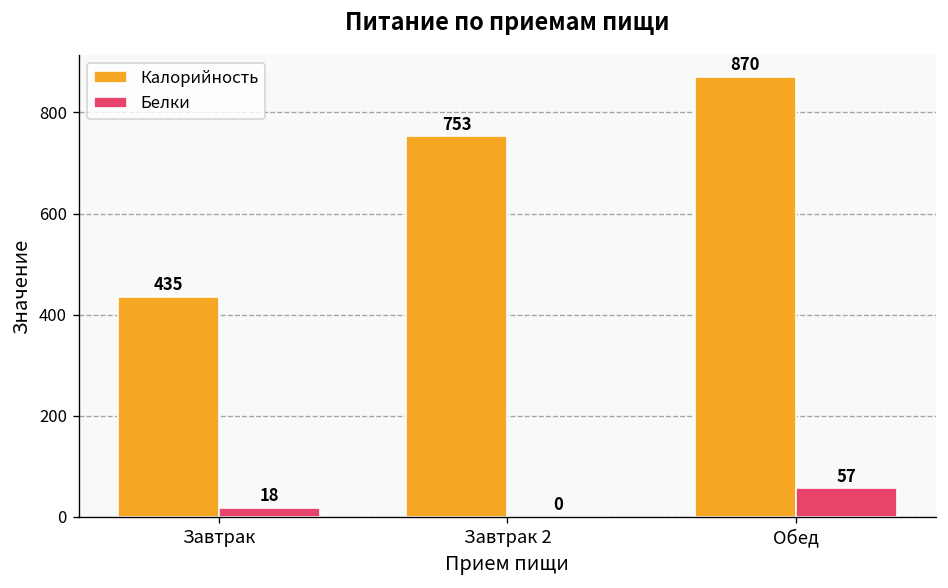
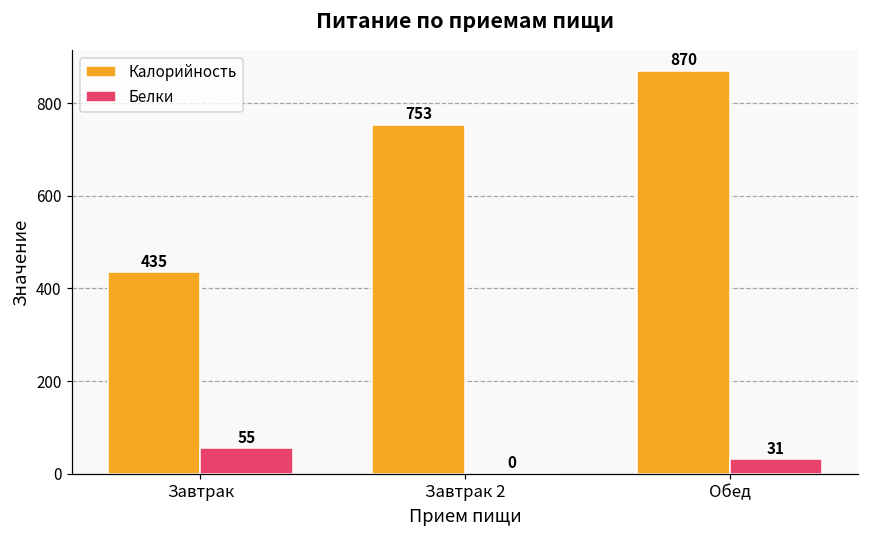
  {
    "Калорийность": {
      "Завтрак": 435,
      "Завтрак 2": 753,
      "Обед": 870
    },
    "Белки": {
-     "Завтрак": 18,
+     "Завтрак": 55,
      "Завтрак 2": 0,
-     "Обед": 57
+     "Обед": 31
    }
  }
